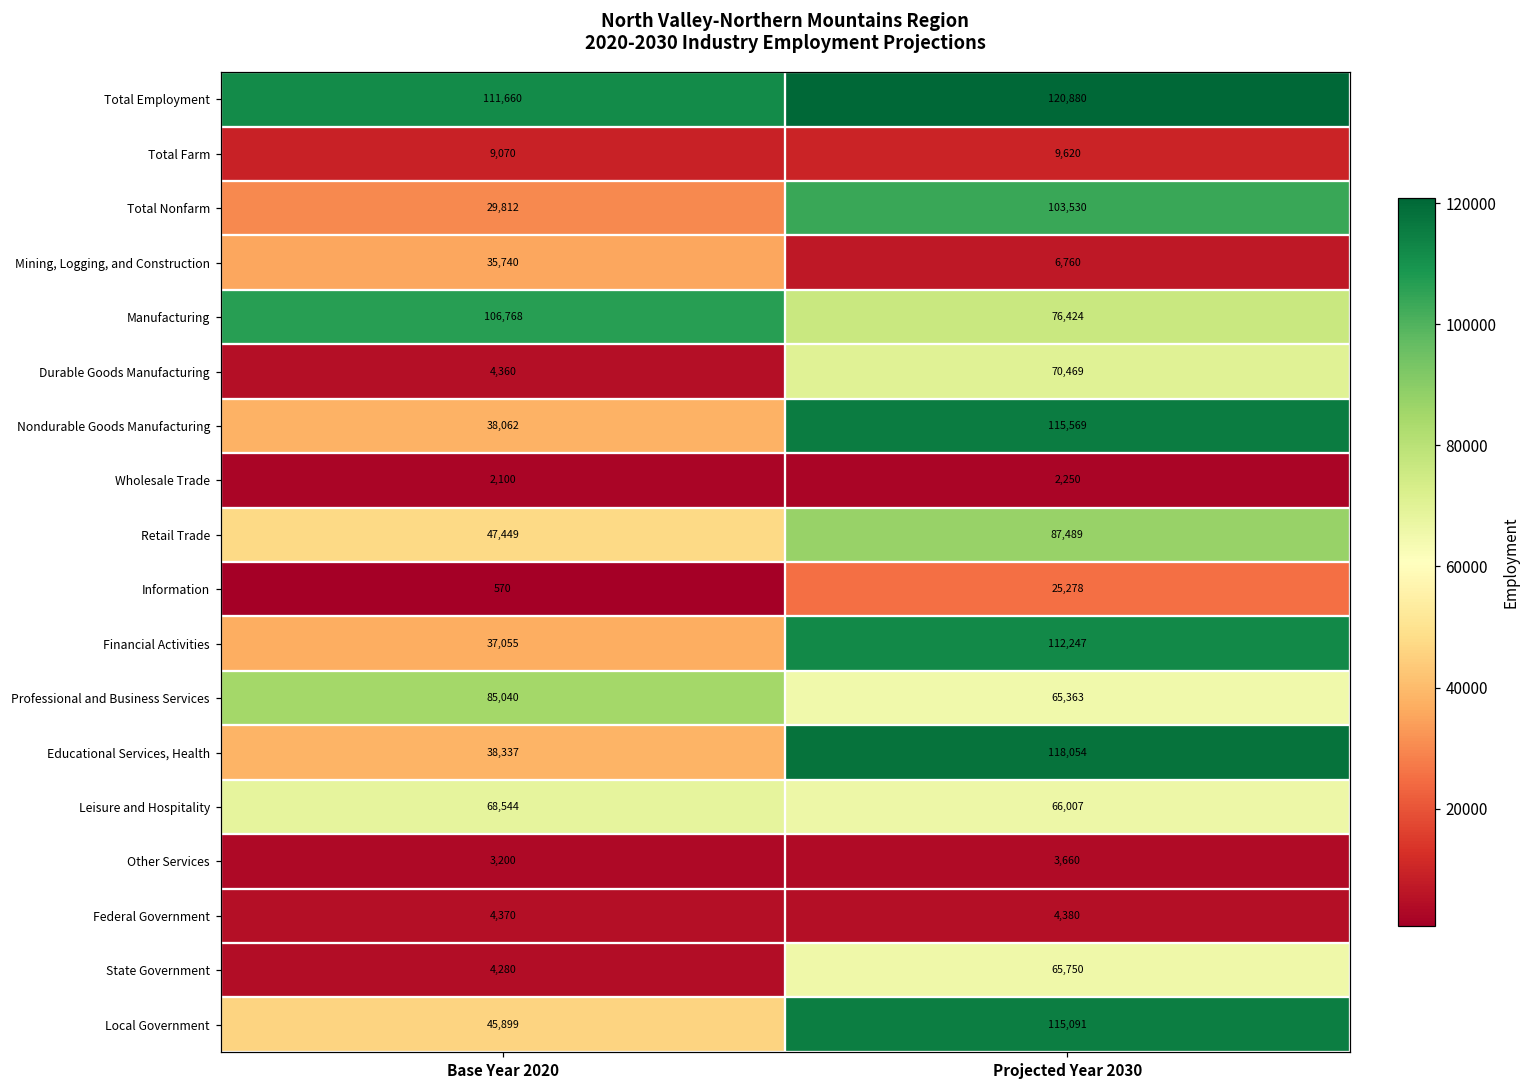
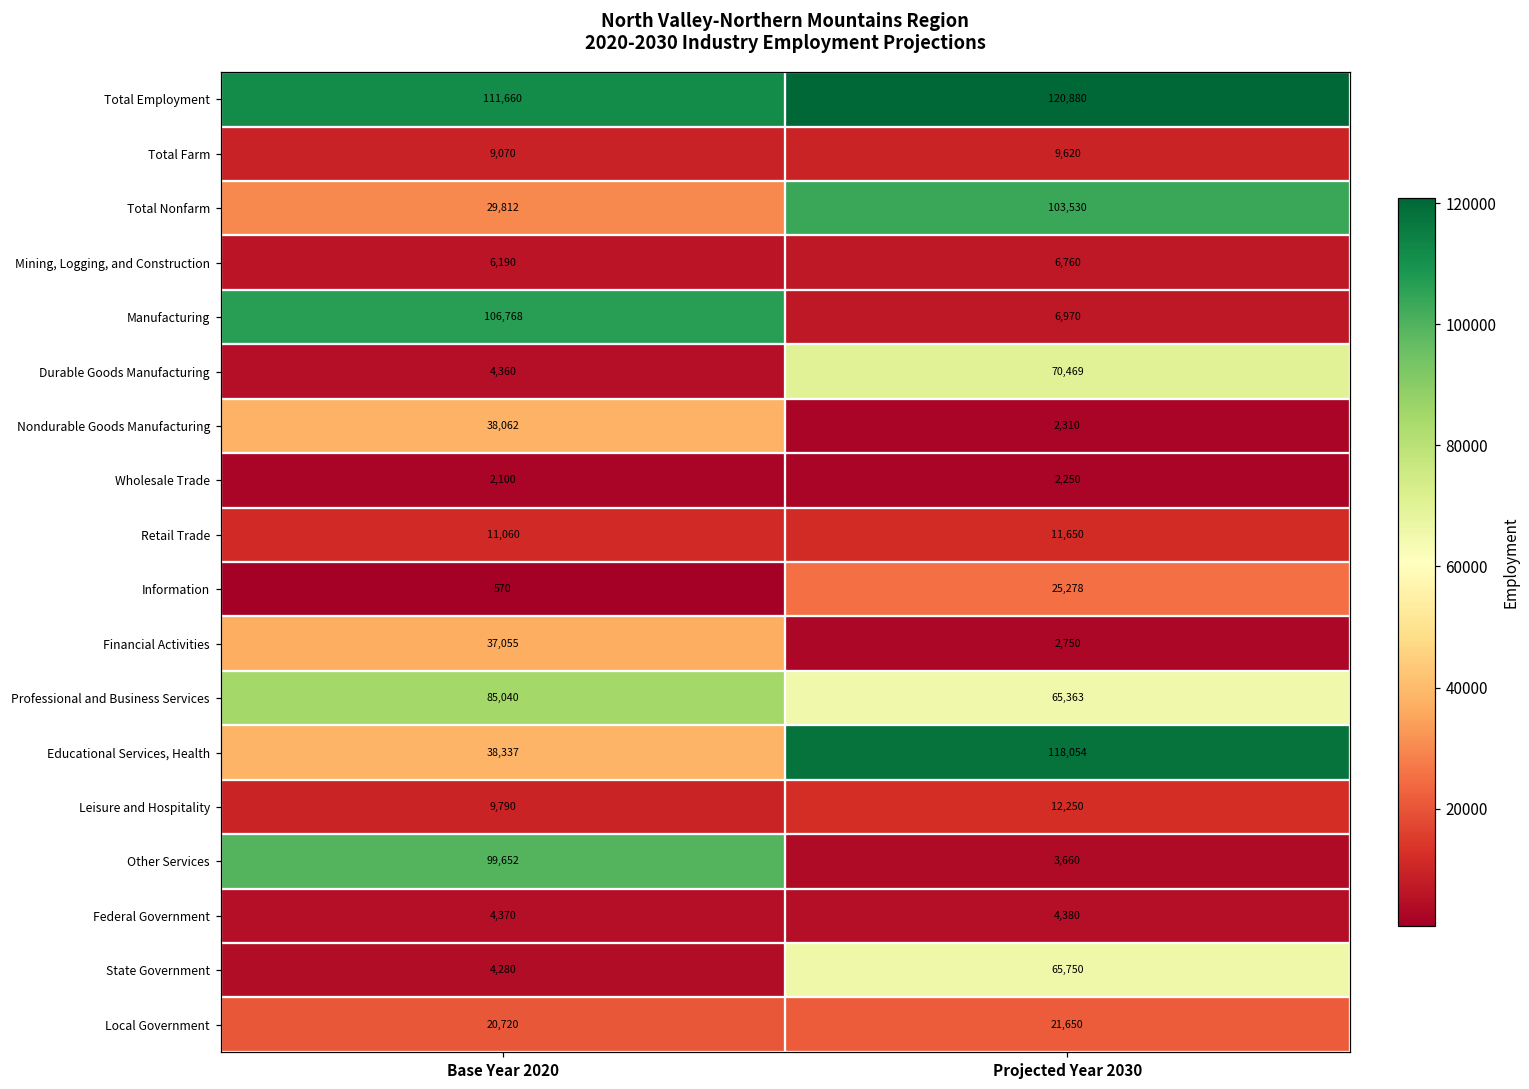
  {
    "Total Employment": {
      "Base Year 2020": "111,660",
      "Projected Year 2030": "120,880"
    },
    "Total Farm": {
      "Base Year 2020": "9,070",
      "Projected Year 2030": "9,620"
    },
    "Total Nonfarm": {
      "Base Year 2020": "29,812",
      "Projected Year 2030": "103,530"
    },
    "Mining, Logging, and Construction": {
-     "Base Year 2020": "35,740",
+     "Base Year 2020": "6,190",
      "Projected Year 2030": "6,760"
    },
    "Manufacturing": {
      "Base Year 2020": "106,768",
-     "Projected Year 2030": "76,424"
+     "Projected Year 2030": "6,970"
    },
    "Durable Goods Manufacturing": {
      "Base Year 2020": "4,360",
      "Projected Year 2030": "70,469"
    },
    "Nondurable Goods Manufacturing": {
      "Base Year 2020": "38,062",
-     "Projected Year 2030": "115,569"
+     "Projected Year 2030": "2,310"
    },
    "Wholesale Trade": {
      "Base Year 2020": "2,100",
      "Projected Year 2030": "2,250"
    },
    "Retail Trade": {
-     "Base Year 2020": "47,449",
-     "Projected Year 2030": "87,489"
+     "Base Year 2020": "11,060",
+     "Projected Year 2030": "11,650"
    },
    "Information": {
      "Base Year 2020": "570",
      "Projected Year 2030": "25,278"
    },
    "Financial Activities": {
      "Base Year 2020": "37,055",
-     "Projected Year 2030": "112,247"
+     "Projected Year 2030": "2,750"
    },
    "Professional and Business Services": {
      "Base Year 2020": "85,040",
      "Projected Year 2030": "65,363"
    },
    "Educational Services, Health": {
      "Base Year 2020": "38,337",
      "Projected Year 2030": "118,054"
    },
    "Leisure and Hospitality": {
-     "Base Year 2020": "68,544",
-     "Projected Year 2030": "66,007"
+     "Base Year 2020": "9,790",
+     "Projected Year 2030": "12,250"
    },
    "Other Services": {
-     "Base Year 2020": "3,200",
+     "Base Year 2020": "99,652",
      "Projected Year 2030": "3,660"
    },
    "Federal Government": {
      "Base Year 2020": "4,370",
      "Projected Year 2030": "4,380"
    },
    "State Government": {
      "Base Year 2020": "4,280",
      "Projected Year 2030": "65,750"
    },
    "Local Government": {
-     "Base Year 2020": "45,899",
-     "Projected Year 2030": "115,091"
+     "Base Year 2020": "20,720",
+     "Projected Year 2030": "21,650"
    }
  }
